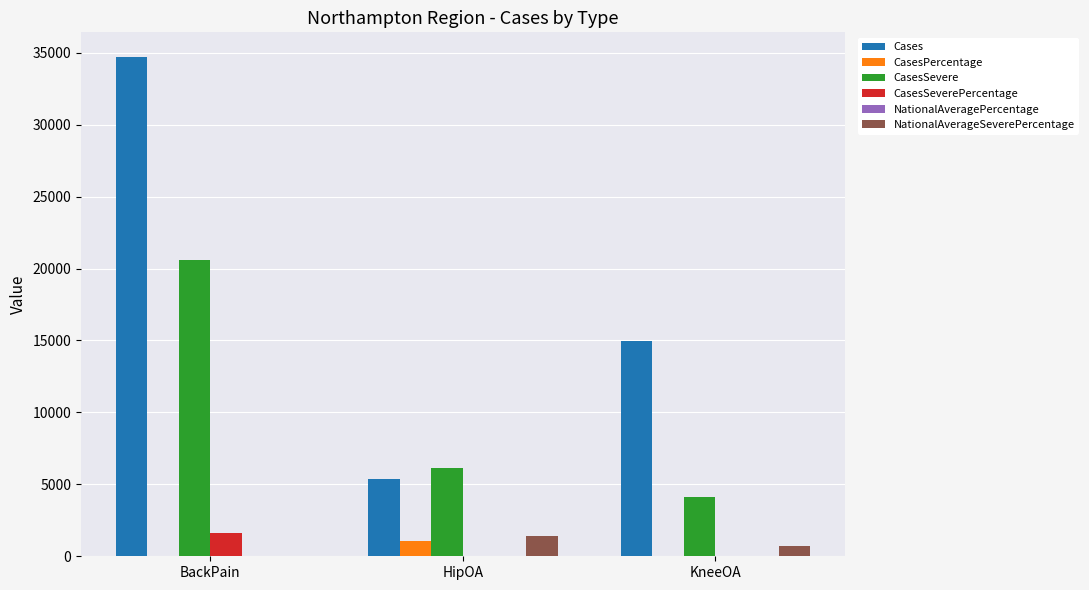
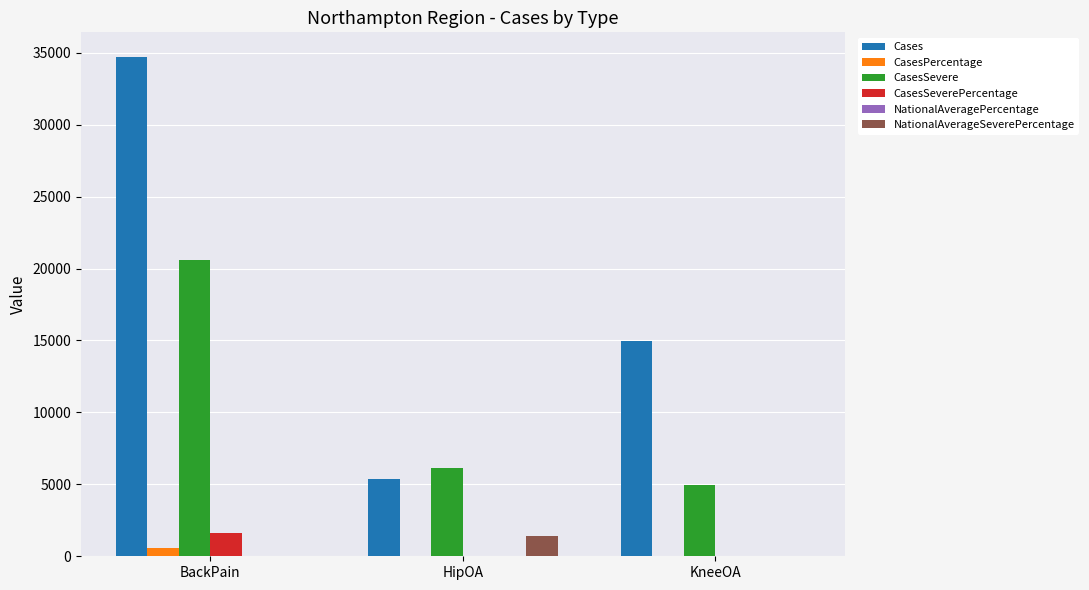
  {
    "Cases": {
      "BackPain": 34700,
      "HipOA": 5400,
      "KneeOA": 15000
    },
    "CasesPercentage": {
-     "BackPain": 0,
-     "HipOA": 1100
+     "BackPain": 600,
+     "HipOA": 0
    },
    "CasesSevere": {
      "BackPain": 20600,
      "HipOA": 6200,
-     "KneeOA": 4100
+     "KneeOA": 4900
    },
    "CasesSeverePercentage": {
      "BackPain": 1600
    },
    "NationalAverageSeverePercentage": {
      "HipOA": 1400,
-     "KneeOA": 700
+     "KneeOA": 0
    }
  }
